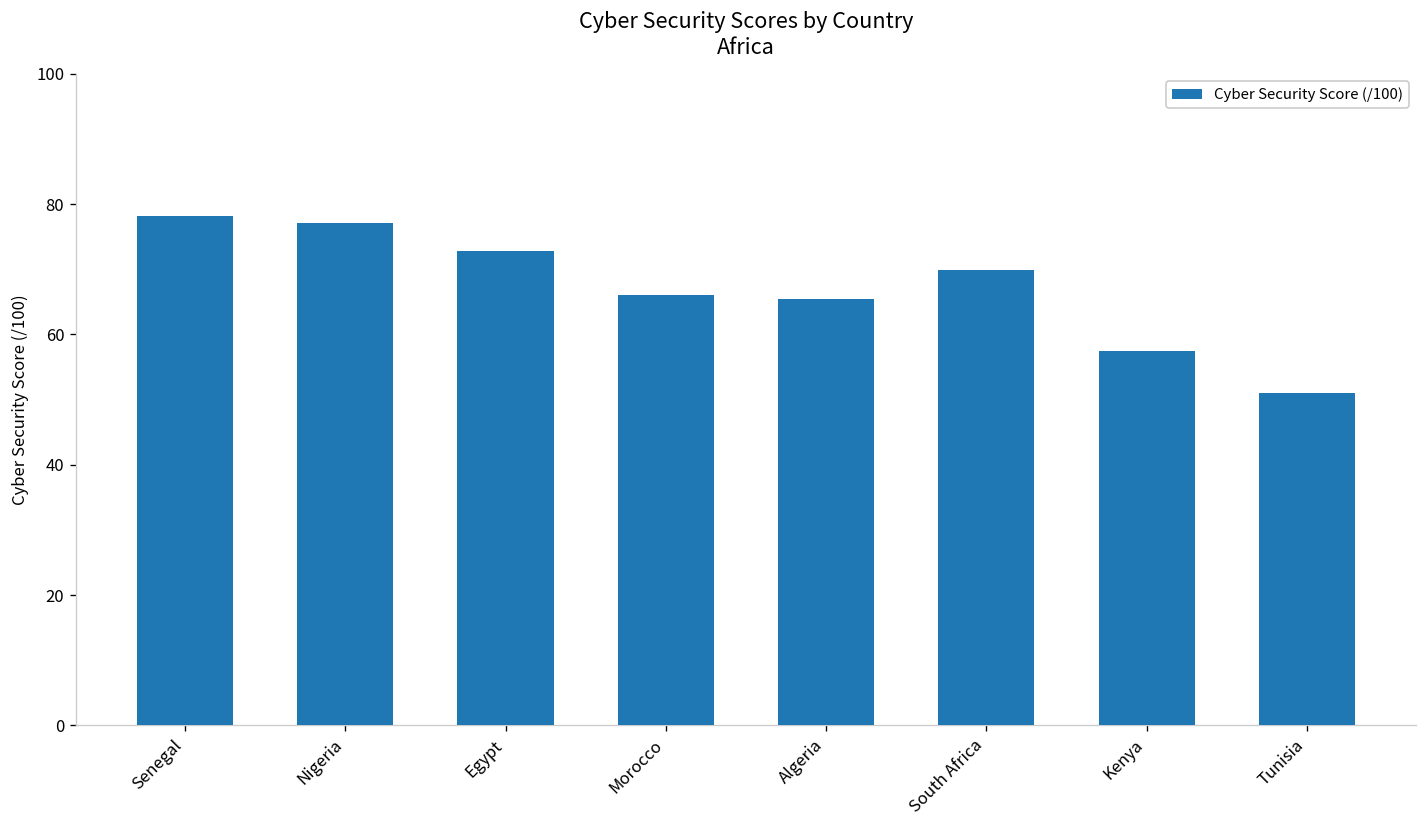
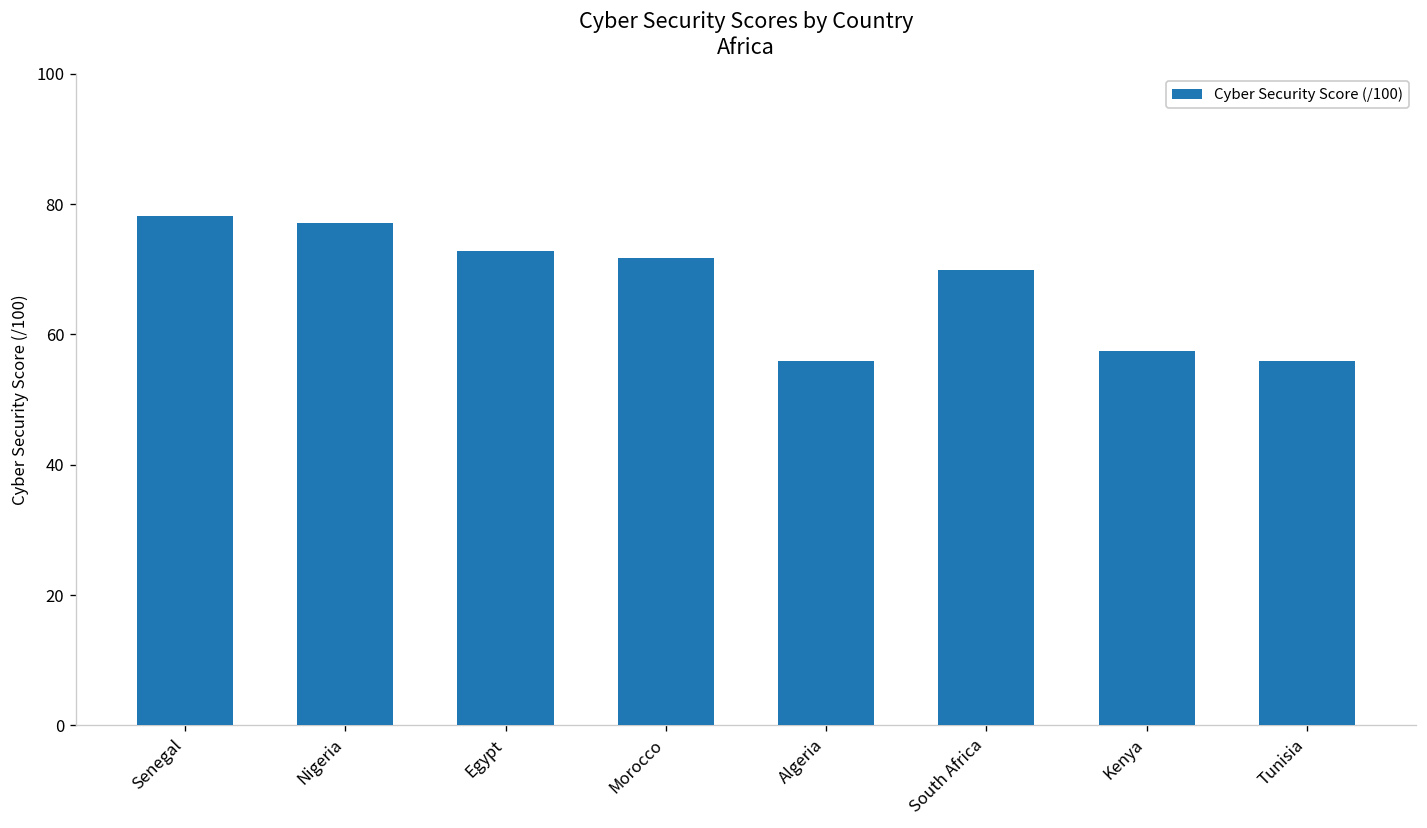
  {
    "Senegal": 78,
    "Nigeria": 77,
    "Egypt": 73,
-   "Morocco": 66,
-   "Algeria": 65,
+   "Morocco": 72,
+   "Algeria": 56,
    "South Africa": 70,
    "Kenya": 57,
-   "Tunisia": 51
+   "Tunisia": 56
  }
